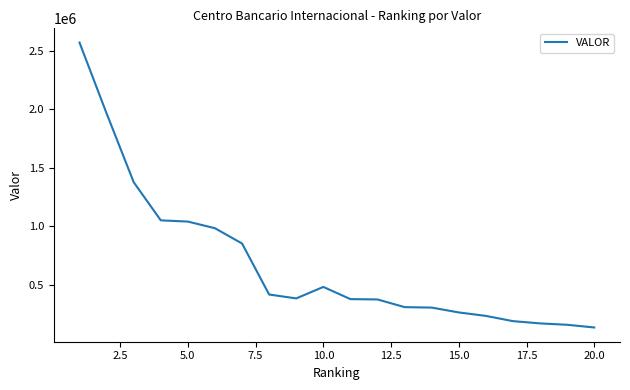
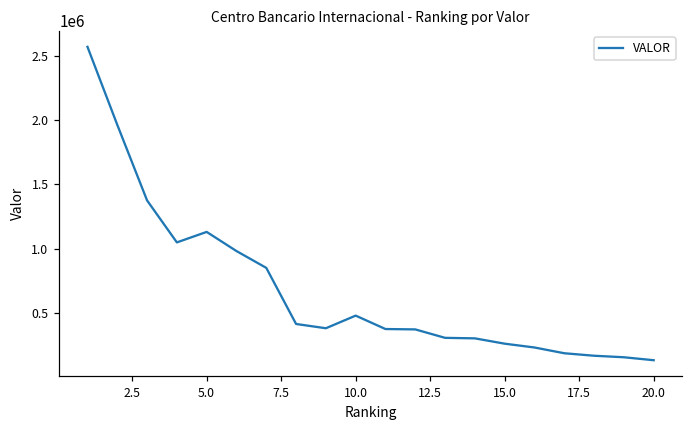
  {
-   "5.0": 1040000,
+   "5.0": 1130000,
    "10.0": 480000,
    "15.0": 260000,
    "20.0": 130000
  }
